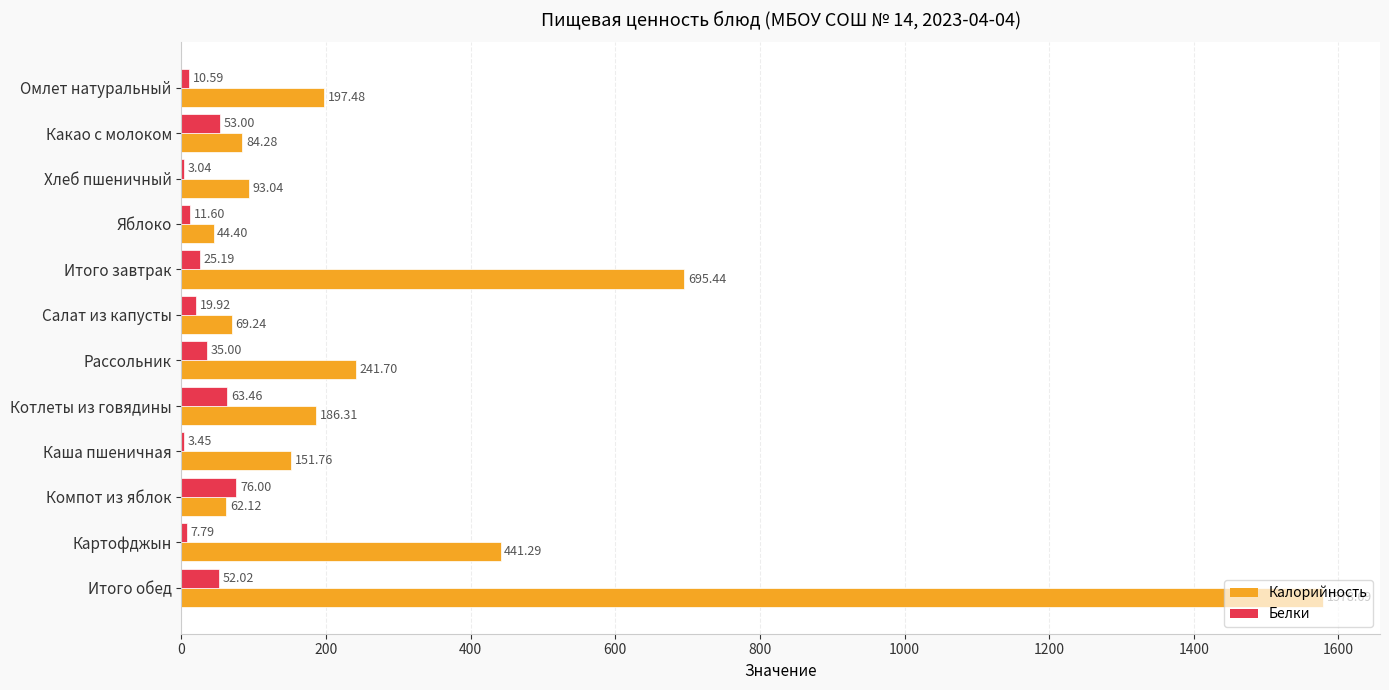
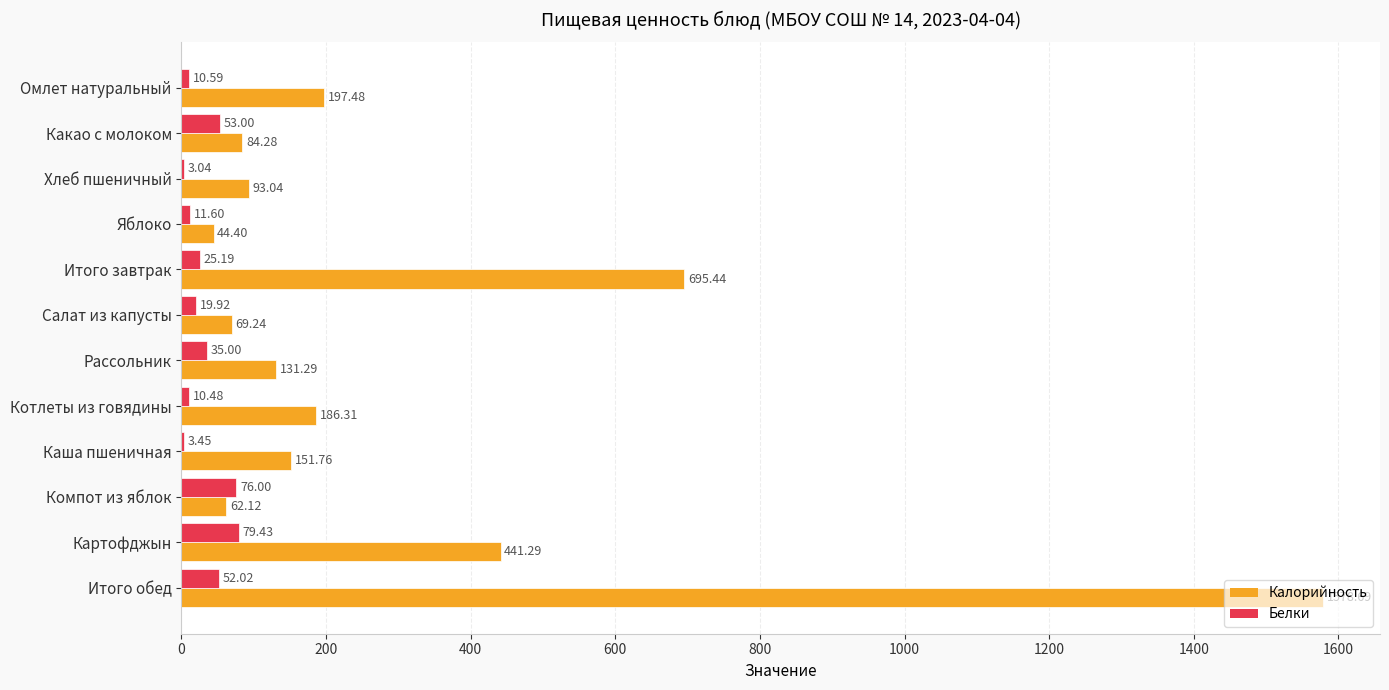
  {
    "Калорийность": {
      "Омлет натуральный": 197.48,
      "Какао с молоком": 84.28,
      "Хлеб пшеничный": 93.04,
      "Яблоко": 44.40,
      "Итого завтрак": 695.44,
      "Салат из капусты": 69.24,
-     "Рассольник": 241.70,
+     "Рассольник": 131.29,
      "Котлеты из говядины": 186.31,
      "Каша пшеничная": 151.76,
      "Компот из яблок": 62.12,
      "Картофджын": 441.29
    },
    "Белки": {
      "Омлет натуральный": 10.59,
      "Какао с молоком": 53.00,
      "Хлеб пшеничный": 3.04,
      "Яблоко": 11.60,
      "Итого завтрак": 25.19,
      "Салат из капусты": 19.92,
      "Рассольник": 35.00,
-     "Котлеты из говядины": 63.46,
+     "Котлеты из говядины": 10.48,
      "Каша пшеничная": 3.45,
      "Компот из яблок": 76.00,
-     "Картофджын": 7.79,
+     "Картофджын": 79.43,
      "Итого обед": 52.02
    }
  }
